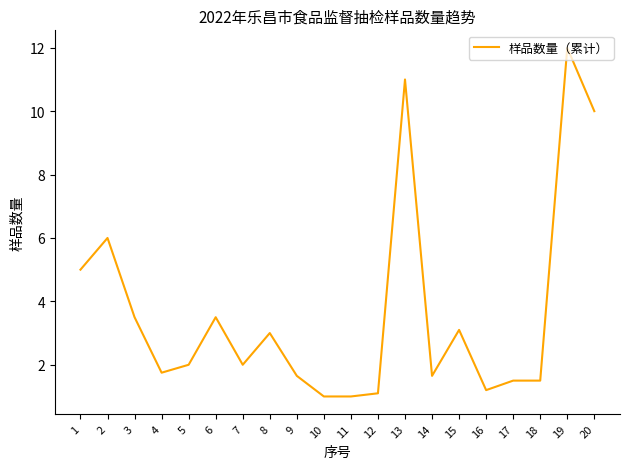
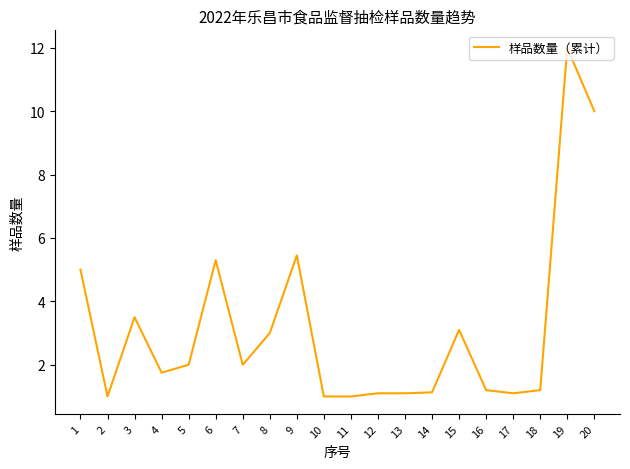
  {
    "1": 5.0,
-   "2": 6,
+   "2": 1,
    "3": 3.5,
    "4": 1.8,
    "5": 2.0,
-   "6": 3.5,
+   "6": 5.3,
    "7": 2.0,
    "8": 3.0,
-   "9": 1.7,
+   "9": 5.5,
    "10": 1.0,
    "11": 1.0,
    "12": 1.1,
-   "13": 11.0,
-   "14": 1.7,
+   "13": 1.1,
+   "14": 1.1,
    "15": 3.1,
    "16": 1.2,
-   "17": 1.5,
-   "18": 1.5,
+   "17": 1.1,
+   "18": 1.2,
    "20": 10.0
  }
